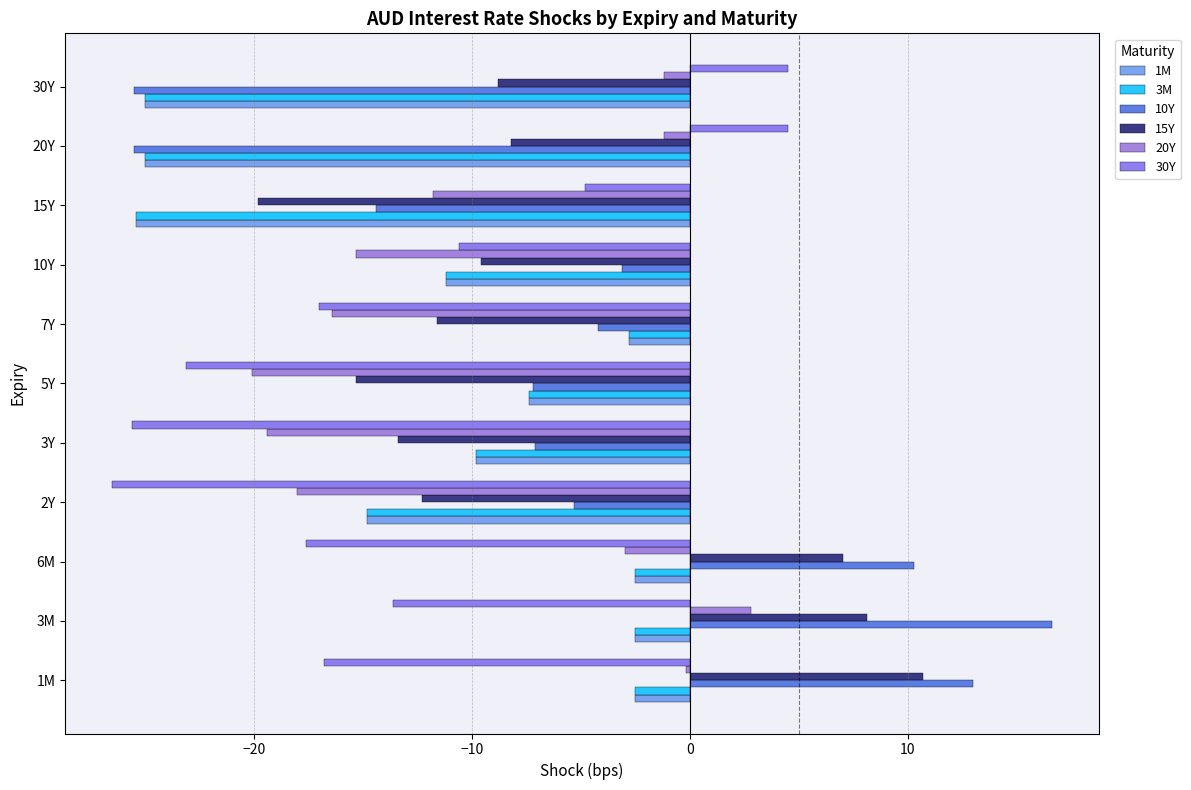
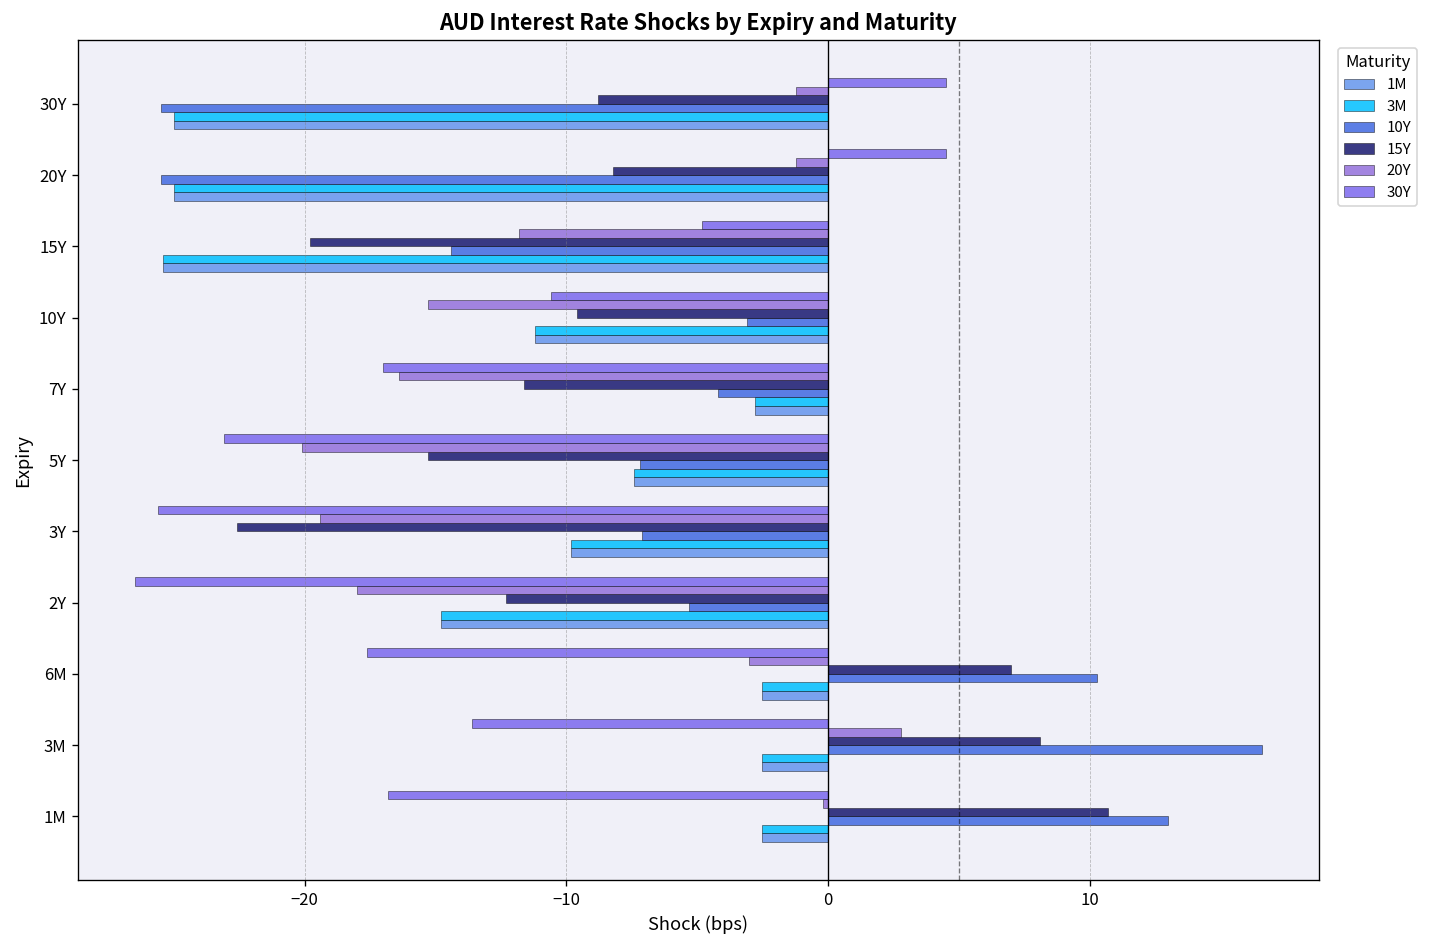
  {
    "3M": {
      "30Y": -25.0,
      "20Y": -25.0,
      "15Y": -25.4,
      "10Y": -11.2,
      "7Y": -2.8,
      "5Y": -7.4,
      "3Y": -9.8,
      "2Y": -14.8,
      "6M": -2.5,
      "3M": -2.5,
      "1M": -2.5
    },
    "15Y": {
      "30Y": -8.8,
      "20Y": -8.2,
      "15Y": -19.8,
      "10Y": -9.6,
      "7Y": -11.6,
      "5Y": -15.3,
-     "3Y": -13.4,
+     "3Y": -22.6,
      "2Y": -12.3,
      "6M": 7.0,
      "3M": 8.1,
      "1M": 10.7
    }
  }
